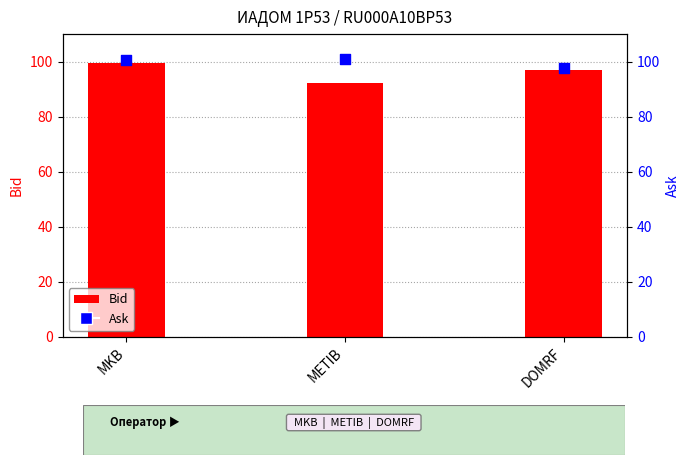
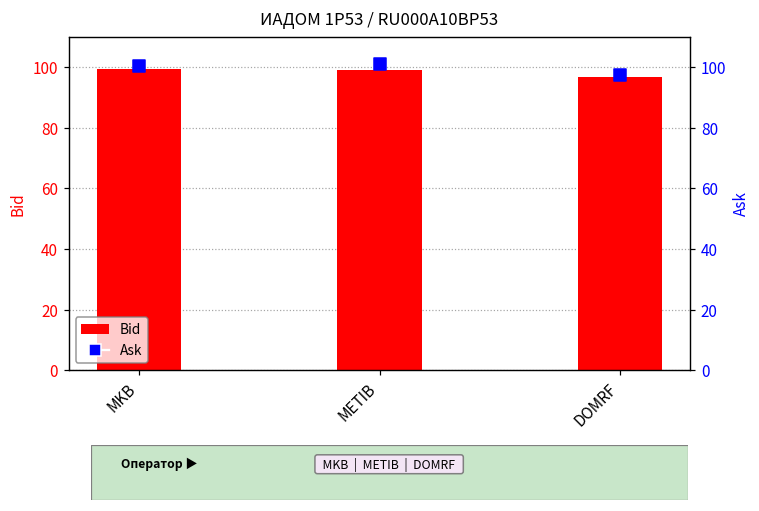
  {
    "Bid": {
      "MKB": 100,
-     "METIB": 92,
+     "METIB": 99,
      "DOMRF": 97
    }
  }
